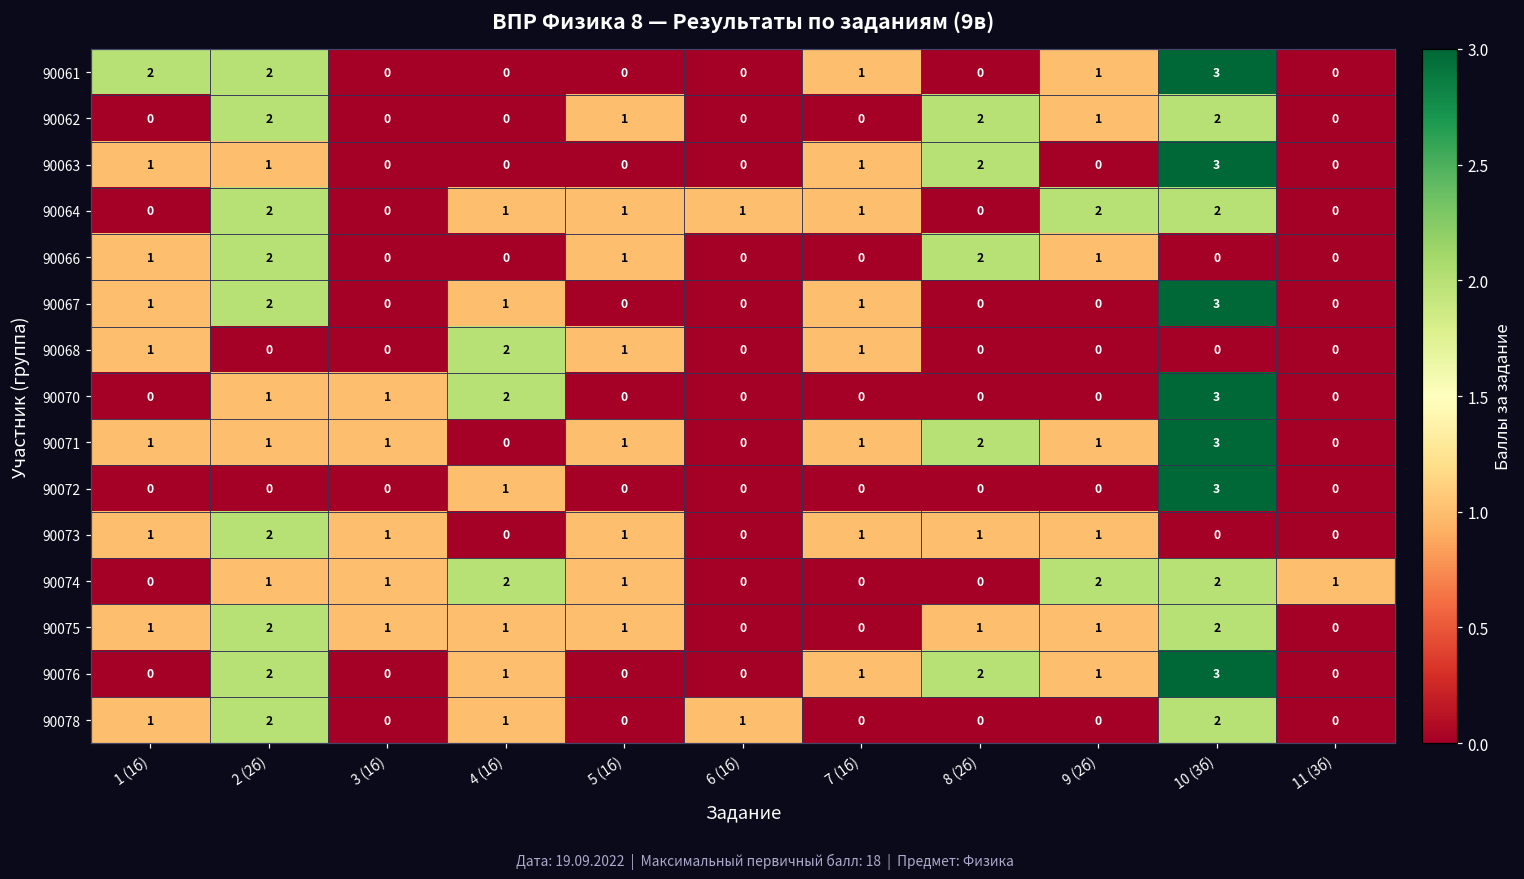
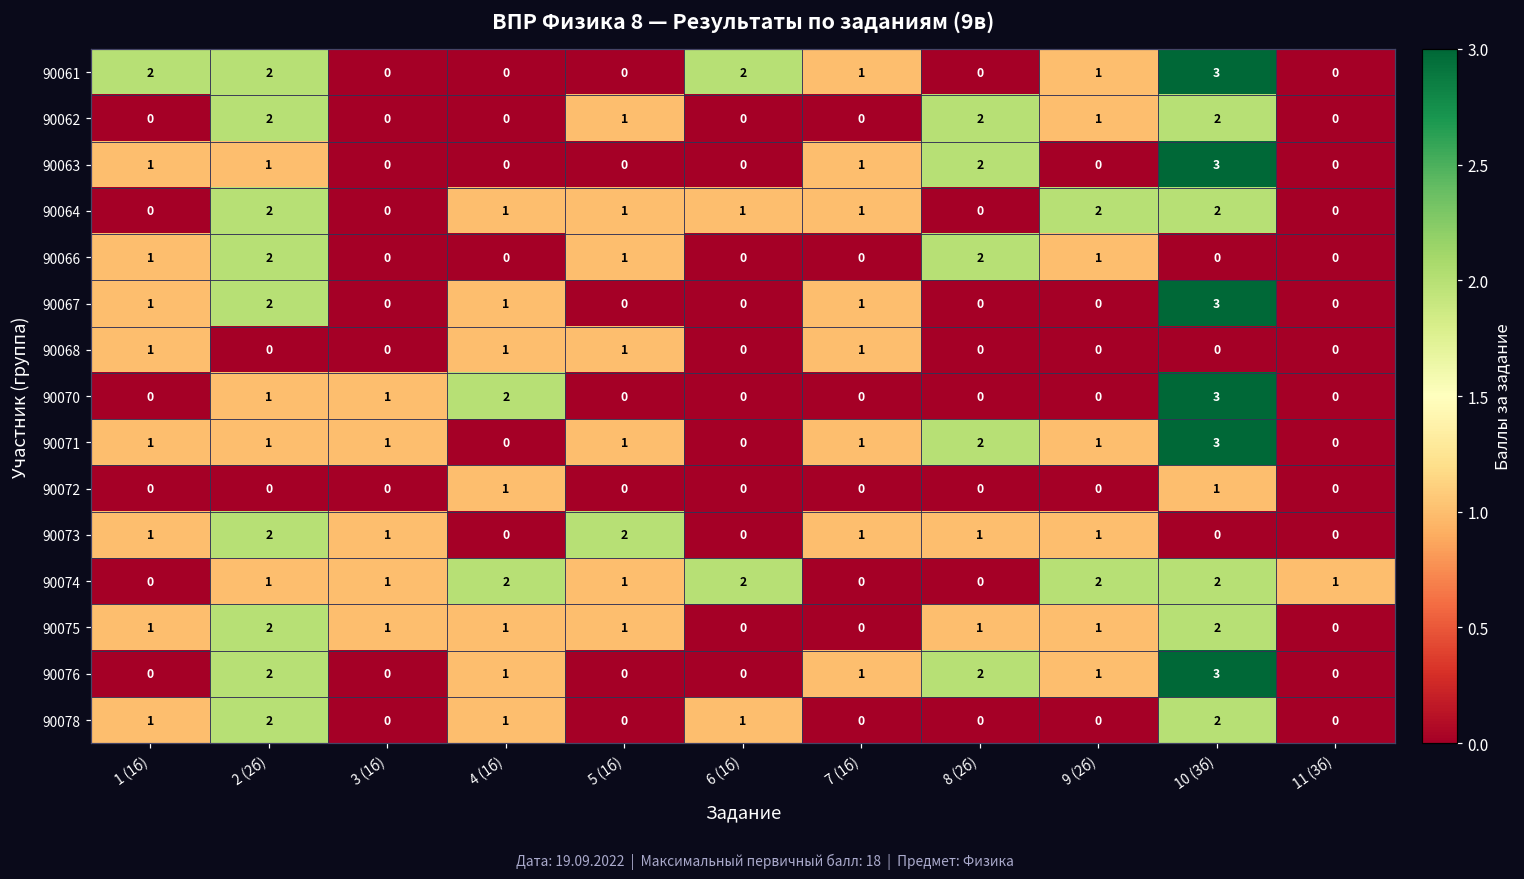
  {
    "90061": {
      "1 (1б)": 2,
      "2 (2б)": 2,
      "3 (1б)": 0,
      "4 (1б)": 0,
      "5 (1б)": 0,
-     "6 (1б)": 0,
+     "6 (1б)": 2,
      "7 (1б)": 1,
      "8 (2б)": 0,
      "9 (2б)": 1,
      "10 (3б)": 3,
      "11 (3б)": 0
    },
    "90062": {
      "1 (1б)": 0,
      "2 (2б)": 2,
      "3 (1б)": 0,
      "4 (1б)": 0,
      "5 (1б)": 1,
      "6 (1б)": 0,
      "7 (1б)": 0,
      "8 (2б)": 2,
      "9 (2б)": 1,
      "10 (3б)": 2,
      "11 (3б)": 0
    },
    "90063": {
      "1 (1б)": 1,
      "2 (2б)": 1,
      "3 (1б)": 0,
      "4 (1б)": 0,
      "5 (1б)": 0,
      "6 (1б)": 0,
      "7 (1б)": 1,
      "8 (2б)": 2,
      "9 (2б)": 0,
      "10 (3б)": 3,
      "11 (3б)": 0
    },
    "90064": {
      "1 (1б)": 0,
      "2 (2б)": 2,
      "3 (1б)": 0,
      "4 (1б)": 1,
      "5 (1б)": 1,
      "6 (1б)": 1,
      "7 (1б)": 1,
      "8 (2б)": 0,
      "9 (2б)": 2,
      "10 (3б)": 2,
      "11 (3б)": 0
    },
    "90066": {
      "1 (1б)": 1,
      "2 (2б)": 2,
      "3 (1б)": 0,
      "4 (1б)": 0,
      "5 (1б)": 1,
      "6 (1б)": 0,
      "7 (1б)": 0,
      "8 (2б)": 2,
      "9 (2б)": 1,
      "10 (3б)": 0,
      "11 (3б)": 0
    },
    "90067": {
      "1 (1б)": 1,
      "2 (2б)": 2,
      "3 (1б)": 0,
      "4 (1б)": 1,
      "5 (1б)": 0,
      "6 (1б)": 0,
      "7 (1б)": 1,
      "8 (2б)": 0,
      "9 (2б)": 0,
      "10 (3б)": 3,
      "11 (3б)": 0
    },
    "90068": {
      "1 (1б)": 1,
      "2 (2б)": 0,
      "3 (1б)": 0,
-     "4 (1б)": 2,
+     "4 (1б)": 1,
      "5 (1б)": 1,
      "6 (1б)": 0,
      "7 (1б)": 1,
      "8 (2б)": 0,
      "9 (2б)": 0,
      "10 (3б)": 0,
      "11 (3б)": 0
    },
    "90070": {
      "1 (1б)": 0,
      "2 (2б)": 1,
      "3 (1б)": 1,
      "4 (1б)": 2,
      "5 (1б)": 0,
      "6 (1б)": 0,
      "7 (1б)": 0,
      "8 (2б)": 0,
      "9 (2б)": 0,
      "10 (3б)": 3,
      "11 (3б)": 0
    },
    "90071": {
      "1 (1б)": 1,
      "2 (2б)": 1,
      "3 (1б)": 1,
      "4 (1б)": 0,
      "5 (1б)": 1,
      "6 (1б)": 0,
      "7 (1б)": 1,
      "8 (2б)": 2,
      "9 (2б)": 1,
      "10 (3б)": 3,
      "11 (3б)": 0
    },
    "90072": {
      "1 (1б)": 0,
      "2 (2б)": 0,
      "3 (1б)": 0,
      "4 (1б)": 1,
      "5 (1б)": 0,
      "6 (1б)": 0,
      "7 (1б)": 0,
      "8 (2б)": 0,
      "9 (2б)": 0,
-     "10 (3б)": 3,
+     "10 (3б)": 1,
      "11 (3б)": 0
    },
    "90073": {
      "1 (1б)": 1,
      "2 (2б)": 2,
      "3 (1б)": 1,
      "4 (1б)": 0,
-     "5 (1б)": 1,
+     "5 (1б)": 2,
      "6 (1б)": 0,
      "7 (1б)": 1,
      "8 (2б)": 1,
      "9 (2б)": 1,
      "10 (3б)": 0,
      "11 (3б)": 0
    },
    "90074": {
      "1 (1б)": 0,
      "2 (2б)": 1,
      "3 (1б)": 1,
      "4 (1б)": 2,
      "5 (1б)": 1,
-     "6 (1б)": 0,
+     "6 (1б)": 2,
      "7 (1б)": 0,
      "8 (2б)": 0,
      "9 (2б)": 2,
      "10 (3б)": 2,
      "11 (3б)": 1
    },
    "90075": {
      "1 (1б)": 1,
      "2 (2б)": 2,
      "3 (1б)": 1,
      "4 (1б)": 1,
      "5 (1б)": 1,
      "6 (1б)": 0,
      "7 (1б)": 0,
      "8 (2б)": 1,
      "9 (2б)": 1,
      "10 (3б)": 2,
      "11 (3б)": 0
    },
    "90076": {
      "1 (1б)": 0,
      "2 (2б)": 2,
      "3 (1б)": 0,
      "4 (1б)": 1,
      "5 (1б)": 0,
      "6 (1б)": 0,
      "7 (1б)": 1,
      "8 (2б)": 2,
      "9 (2б)": 1,
      "10 (3б)": 3,
      "11 (3б)": 0
    },
    "90078": {
      "1 (1б)": 1,
      "2 (2б)": 2,
      "3 (1б)": 0,
      "4 (1б)": 1,
      "5 (1б)": 0,
      "6 (1б)": 1,
      "7 (1б)": 0,
      "8 (2б)": 0,
      "9 (2б)": 0,
      "10 (3б)": 2,
      "11 (3б)": 0
    }
  }
